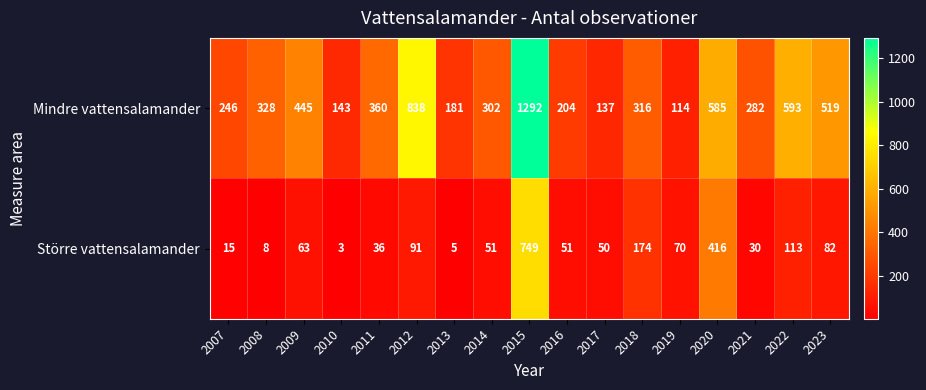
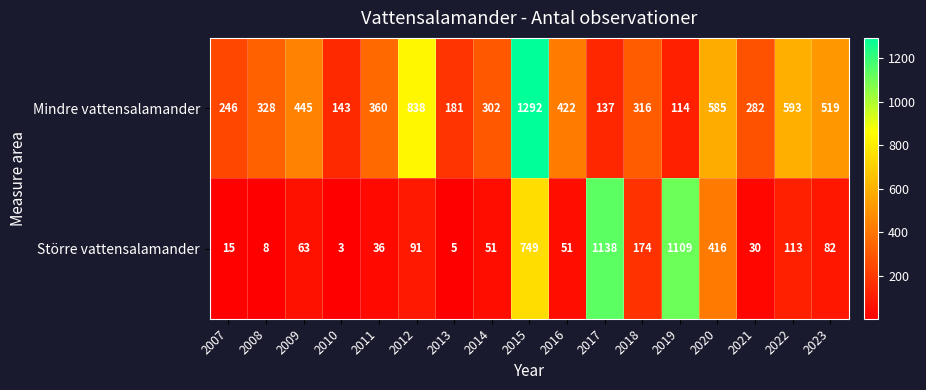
  {
    "Mindre vattensalamander": {
      "2007": 246,
      "2008": 328,
      "2009": 445,
      "2010": 143,
      "2011": 360,
      "2012": 838,
      "2013": 181,
      "2014": 302,
      "2015": 1292,
-     "2016": 204,
+     "2016": 422,
      "2017": 137,
      "2018": 316,
      "2019": 114,
      "2020": 585,
      "2021": 282,
      "2022": 593,
      "2023": 519
    },
    "Större vattensalamander": {
      "2007": 15,
      "2008": 8,
      "2009": 63,
      "2010": 3,
      "2011": 36,
      "2012": 91,
      "2013": 5,
      "2014": 51,
      "2015": 749,
      "2016": 51,
-     "2017": 50,
+     "2017": 1138,
      "2018": 174,
-     "2019": 70,
+     "2019": 1109,
      "2020": 416,
      "2021": 30,
      "2022": 113,
      "2023": 82
    }
  }
